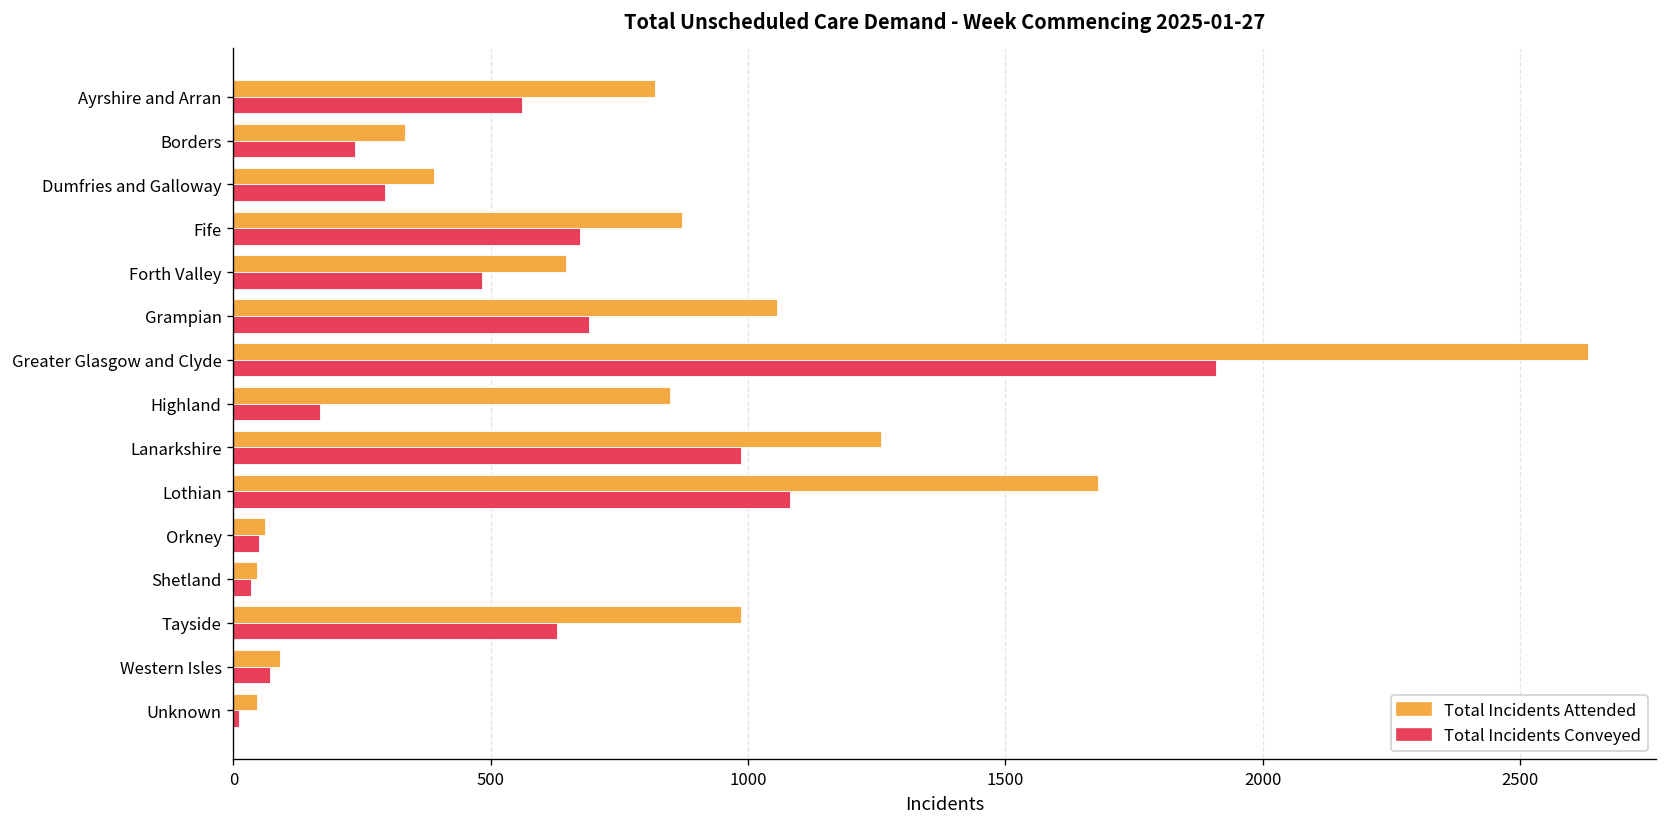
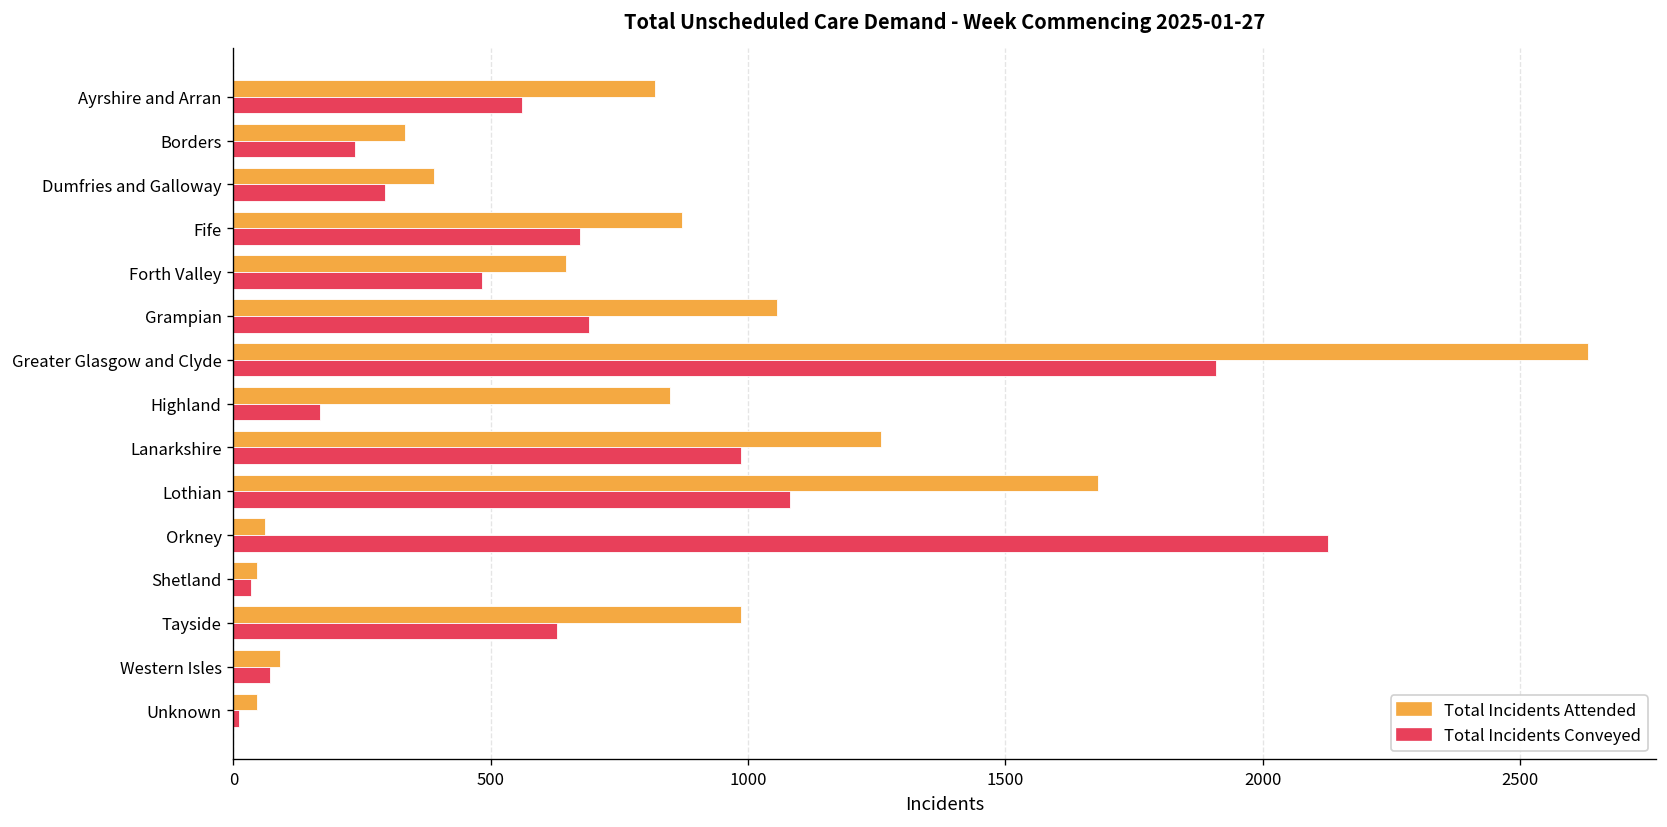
  {
    "Total Incidents Attended": {
      "Ayrshire and Arran": 820,
      "Borders": 330,
      "Dumfries and Galloway": 390,
      "Fife": 870,
      "Forth Valley": 650,
      "Grampian": 1060,
      "Greater Glasgow and Clyde": 2630,
      "Highland": 850,
      "Lanarkshire": 1260,
      "Lothian": 1680,
      "Orkney": 60,
      "Shetland": 50,
      "Tayside": 990,
      "Western Isles": 90,
      "Unknown": 50
    },
    "Total Incidents Conveyed": {
      "Ayrshire and Arran": 560,
      "Borders": 240,
      "Dumfries and Galloway": 300,
      "Fife": 670,
      "Forth Valley": 480,
      "Grampian": 690,
      "Greater Glasgow and Clyde": 1910,
      "Highland": 170,
      "Lanarkshire": 990,
      "Lothian": 1080,
-     "Orkney": 50,
+     "Orkney": 2130,
      "Shetland": 40,
      "Tayside": 630,
      "Western Isles": 70,
      "Unknown": 10
    }
  }
